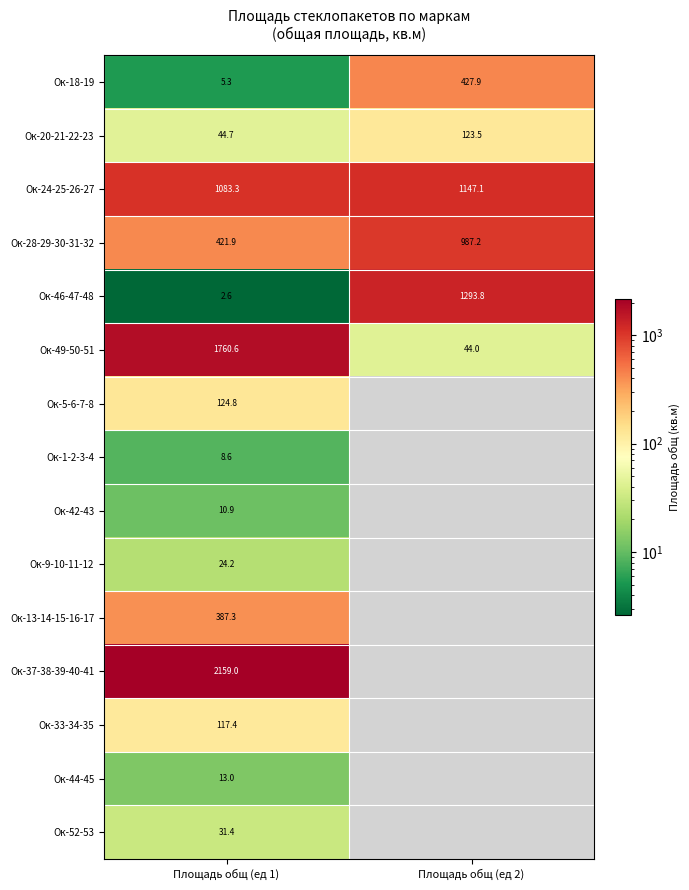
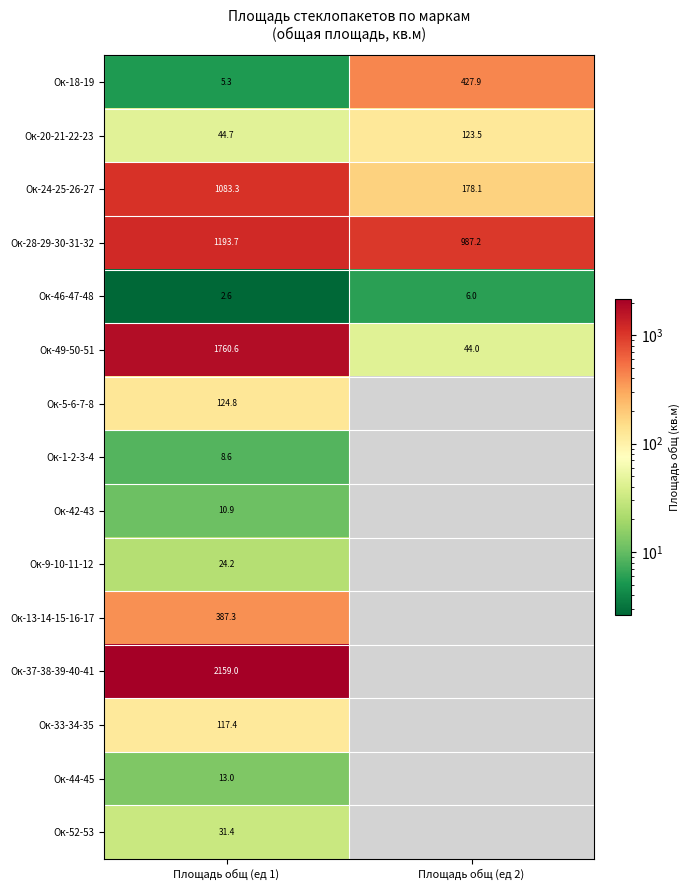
  {
    "Ок-18-19": {
      "Площадь общ (ед 1)": 5.3,
      "Площадь общ (ед 2)": 427.9
    },
    "Ок-20-21-22-23": {
      "Площадь общ (ед 1)": 44.7,
      "Площадь общ (ед 2)": 123.5
    },
    "Ок-24-25-26-27": {
      "Площадь общ (ед 1)": 1083.3,
-     "Площадь общ (ед 2)": 1147.1
+     "Площадь общ (ед 2)": 178.1
    },
    "Ок-28-29-30-31-32": {
-     "Площадь общ (ед 1)": 421.9,
+     "Площадь общ (ед 1)": 1193.7,
      "Площадь общ (ед 2)": 987.2
    },
    "Ок-46-47-48": {
      "Площадь общ (ед 1)": 2.6,
-     "Площадь общ (ед 2)": 1293.8
+     "Площадь общ (ед 2)": 6.0
    },
    "Ок-49-50-51": {
      "Площадь общ (ед 1)": 1760.6,
      "Площадь общ (ед 2)": 44.0
    },
    "Ок-5-6-7-8": {
      "Площадь общ (ед 1)": 124.8
    },
    "Ок-1-2-3-4": {
      "Площадь общ (ед 1)": 8.6
    },
    "Ок-42-43": {
      "Площадь общ (ед 1)": 10.9
    },
    "Ок-9-10-11-12": {
      "Площадь общ (ед 1)": 24.2
    },
    "Ок-13-14-15-16-17": {
      "Площадь общ (ед 1)": 387.3
    },
    "Ок-37-38-39-40-41": {
      "Площадь общ (ед 1)": 2159.0
    },
    "Ок-33-34-35": {
      "Площадь общ (ед 1)": 117.4
    },
    "Ок-44-45": {
      "Площадь общ (ед 1)": 13.0
    },
    "Ок-52-53": {
      "Площадь общ (ед 1)": 31.4
    }
  }
